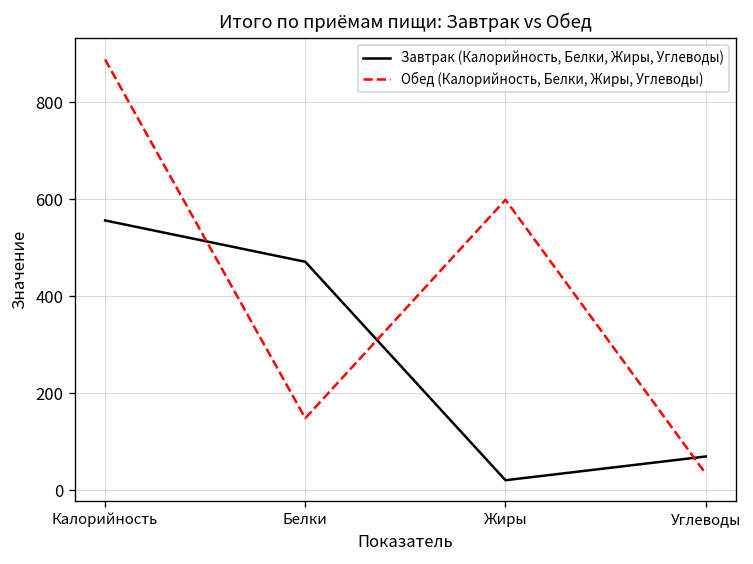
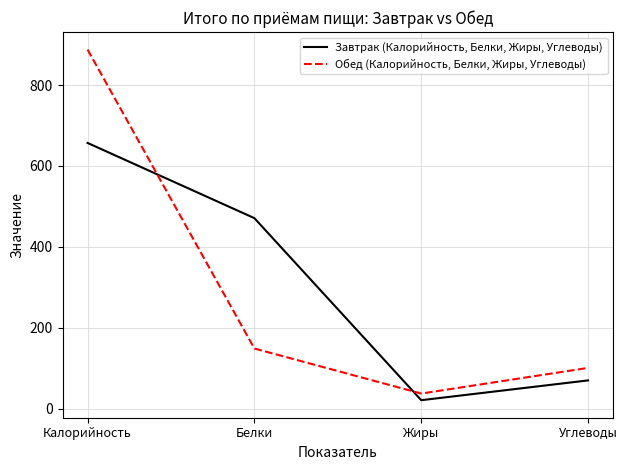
  {
    "Завтрак (Калорийность, Белки, Жиры, Углеводы)": {
-     "Калорийность": 560,
+     "Калорийность": 660,
      "Белки": 470,
      "Жиры": 20,
      "Углеводы": 70
    },
    "Обед (Калорийность, Белки, Жиры, Углеводы)": {
      "Калорийность": 890,
      "Белки": 150,
-     "Жиры": 600,
-     "Углеводы": 30
+     "Жиры": 40,
+     "Углеводы": 100
    }
  }
